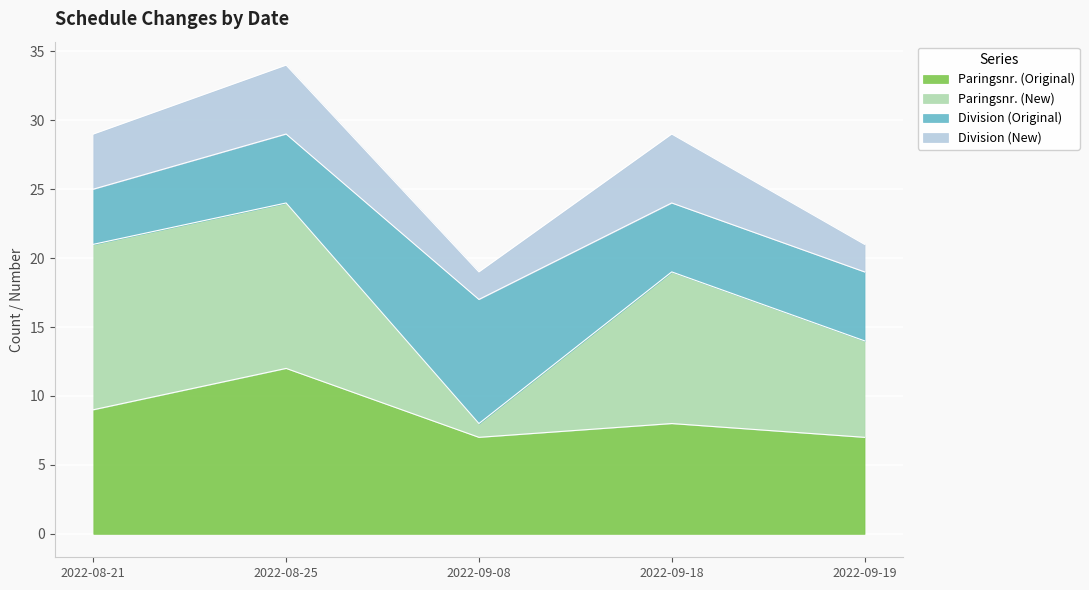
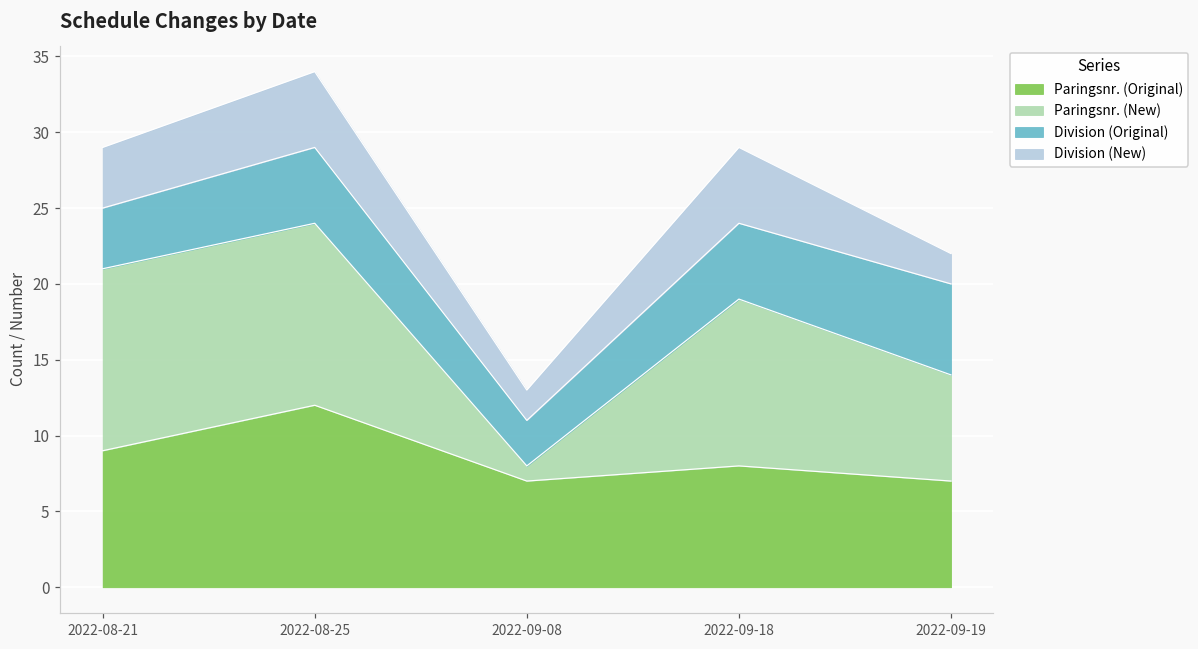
  {
    "Paringsnr. (Original)": {
      "2022-08-21": 9,
      "2022-08-25": 12,
      "2022-09-08": 7,
      "2022-09-18": 8,
      "2022-09-19": 7
    },
    "Division (Original)": {
      "2022-08-21": 4,
      "2022-08-25": 5,
-     "2022-09-08": 9,
+     "2022-09-08": 3,
      "2022-09-18": 5,
-     "2022-09-19": 5
+     "2022-09-19": 6
    }
  }
